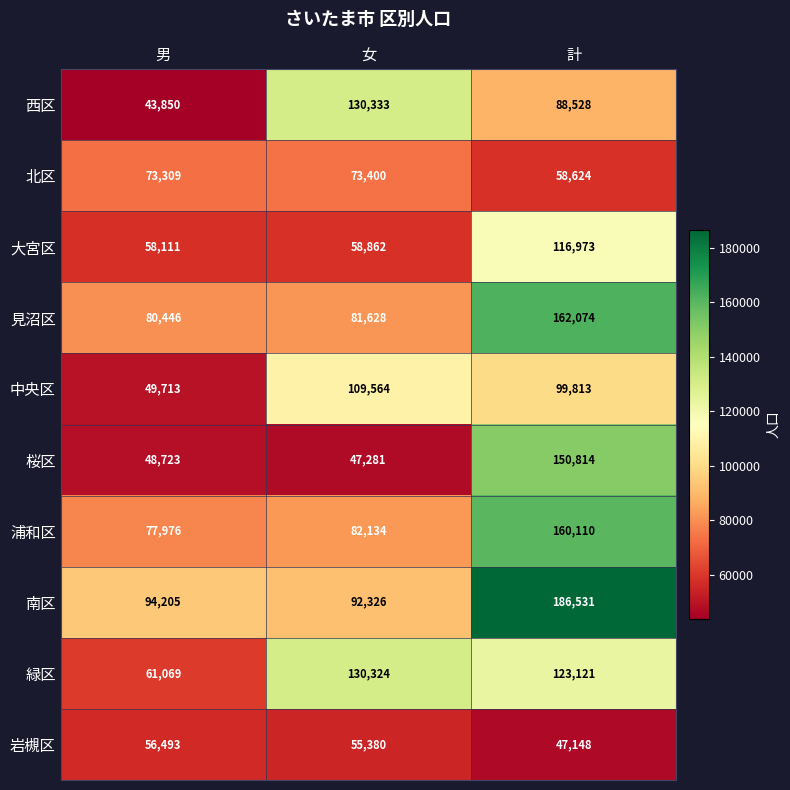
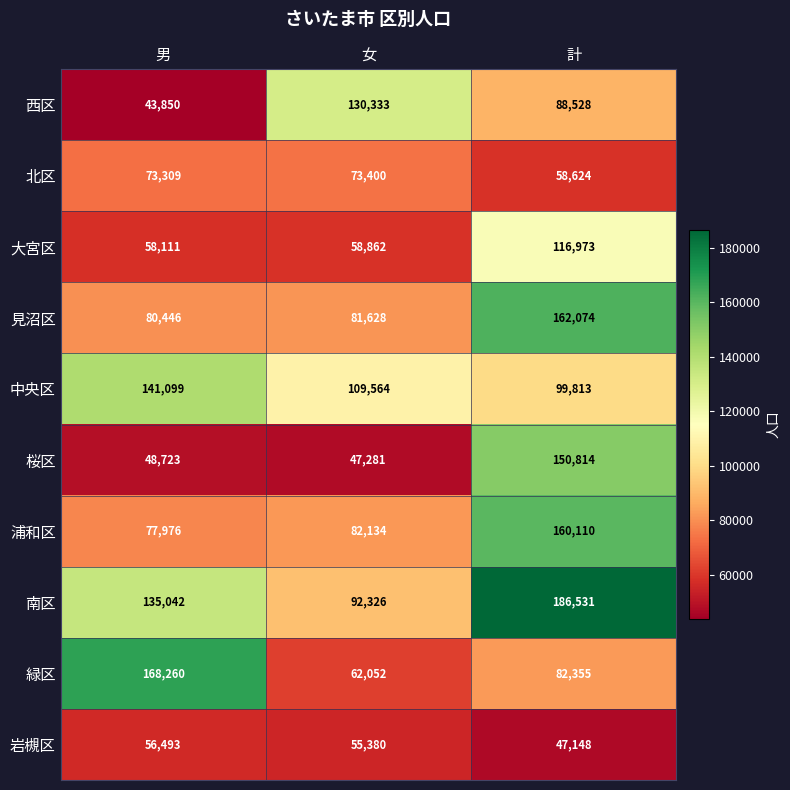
  {
    "西区": {
      "男": "43,850",
      "女": "130,333",
      "計": "88,528"
    },
    "北区": {
      "男": "73,309",
      "女": "73,400",
      "計": "58,624"
    },
    "大宮区": {
      "男": "58,111",
      "女": "58,862",
      "計": "116,973"
    },
    "見沼区": {
      "男": "80,446",
      "女": "81,628",
      "計": "162,074"
    },
    "中央区": {
-     "男": "49,713",
+     "男": "141,099",
      "女": "109,564",
      "計": "99,813"
    },
    "桜区": {
      "男": "48,723",
      "女": "47,281",
      "計": "150,814"
    },
    "浦和区": {
      "男": "77,976",
      "女": "82,134",
      "計": "160,110"
    },
    "南区": {
-     "男": "94,205",
+     "男": "135,042",
      "女": "92,326",
      "計": "186,531"
    },
    "緑区": {
-     "男": "61,069",
-     "女": "130,324",
-     "計": "123,121"
+     "男": "168,260",
+     "女": "62,052",
+     "計": "82,355"
    },
    "岩槻区": {
      "男": "56,493",
      "女": "55,380",
      "計": "47,148"
    }
  }
